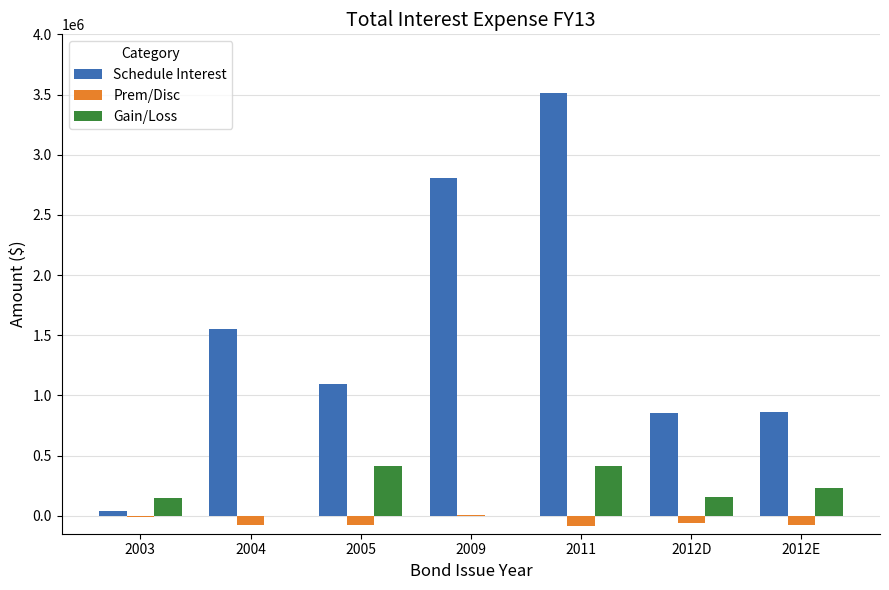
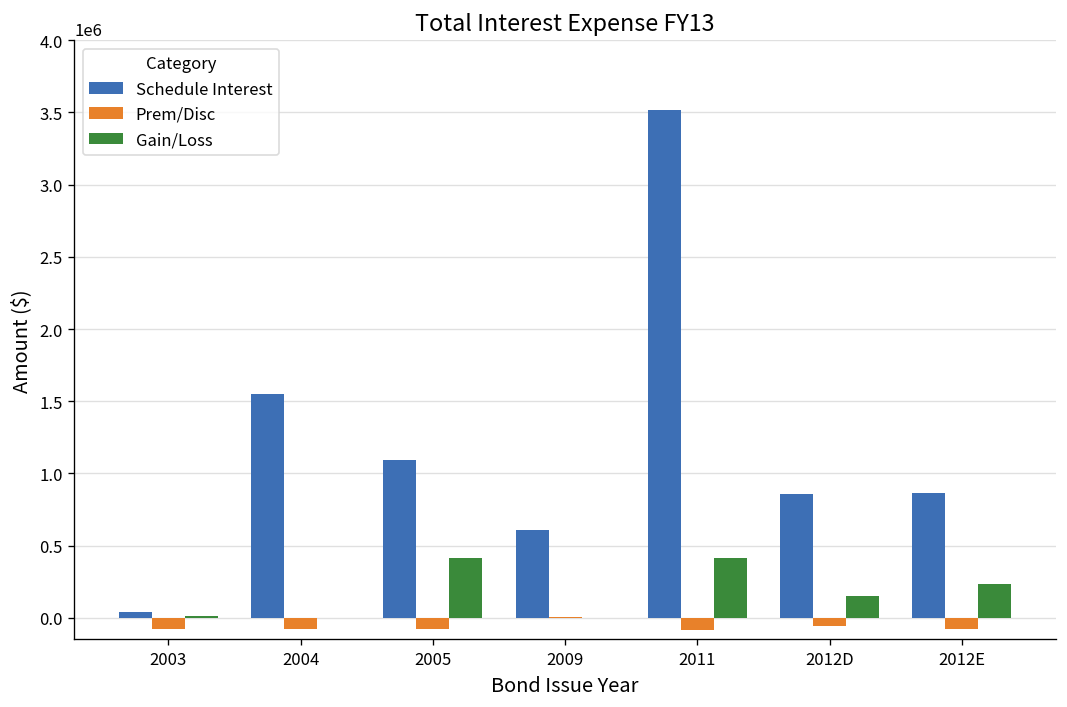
  {
    "Schedule Interest": {
      "2003": 40000,
      "2004": 1550000,
      "2005": 1090000,
-     "2009": 2810000,
+     "2009": 610000,
      "2011": 3510000,
      "2012D": 860000,
      "2012E": 870000
    },
    "Prem/Disc": {
-     "2003": -10000,
+     "2003": -70000,
      "2004": -80000,
      "2005": -80000,
      "2011": -80000,
      "2012D": -60000,
      "2012E": -80000
    },
    "Gain/Loss": {
-     "2003": 140000,
+     "2003": 10000,
      "2004": 0,
      "2005": 420000,
      "2009": 0,
      "2011": 410000,
      "2012D": 150000,
      "2012E": 230000
    }
  }
